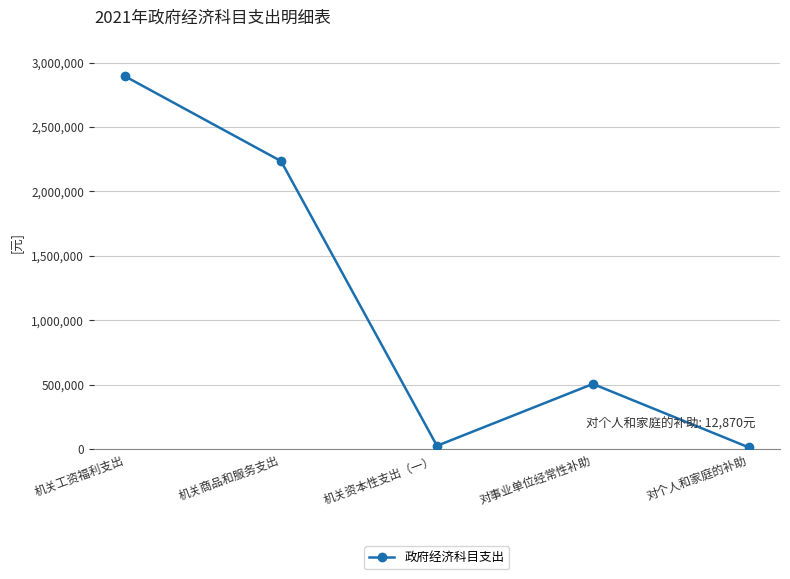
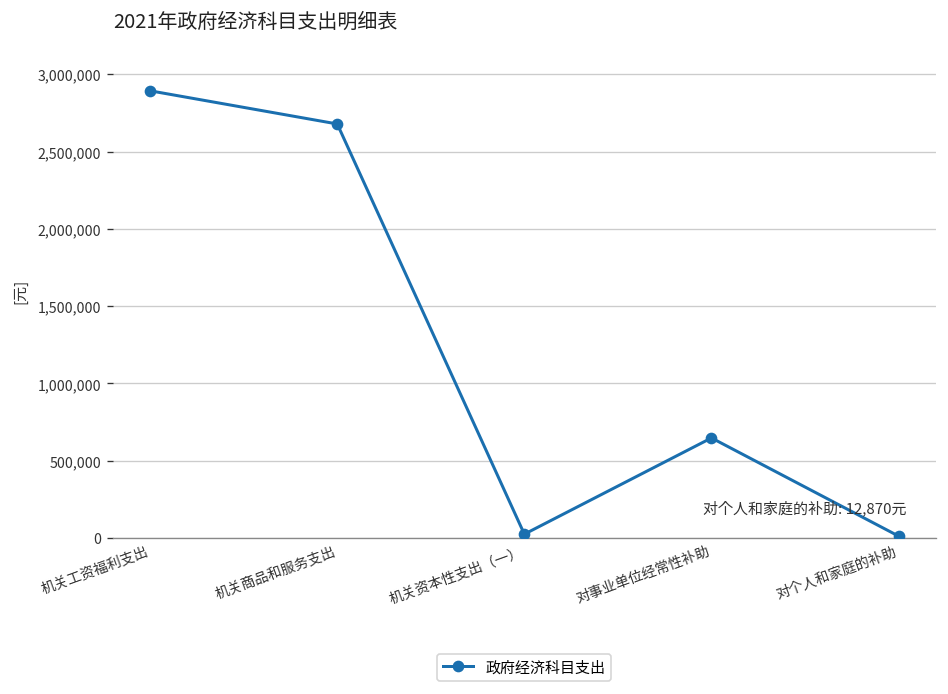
  {
    "机关工资福利支出": "2,890,000",
-   "机关商品和服务支出": "2,240,000",
+   "机关商品和服务支出": "2,680,000",
    "机关资本性支出（一）": "30,000",
-   "对事业单位经常性补助": "510,000"
+   "对事业单位经常性补助": "650,000"
  }
